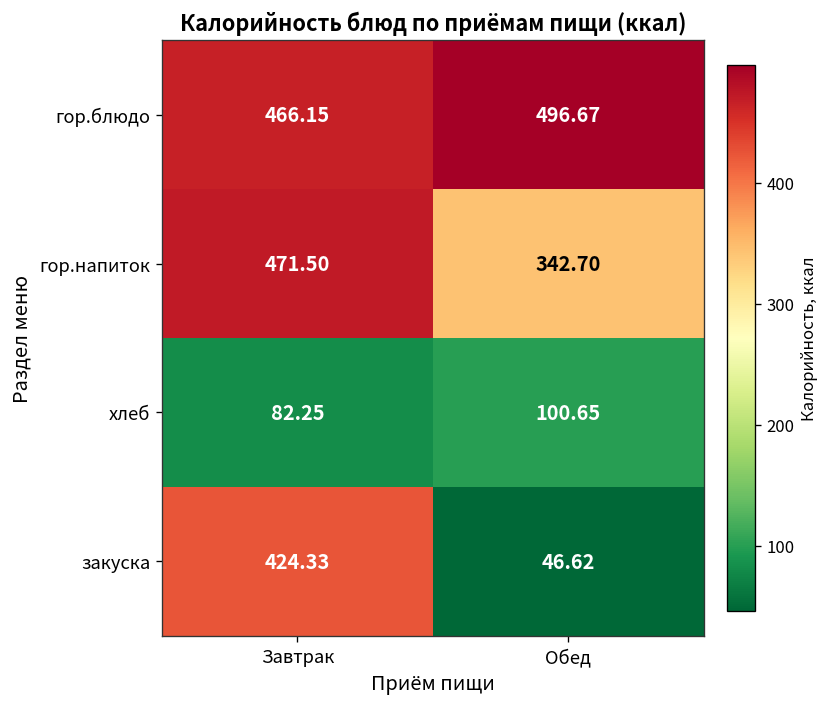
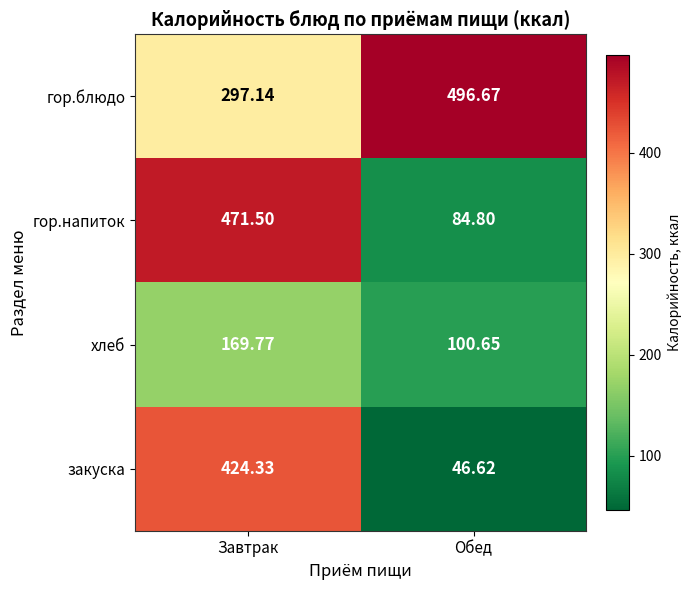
  {
    "гор.блюдо": {
-     "Завтрак": 466.15,
+     "Завтрак": 297.14,
      "Обед": 496.67
    },
    "гор.напиток": {
      "Завтрак": 471.50,
-     "Обед": 342.70
+     "Обед": 84.80
    },
    "хлеб": {
-     "Завтрак": 82.25,
+     "Завтрак": 169.77,
      "Обед": 100.65
    },
    "закуска": {
      "Завтрак": 424.33,
      "Обед": 46.62
    }
  }
